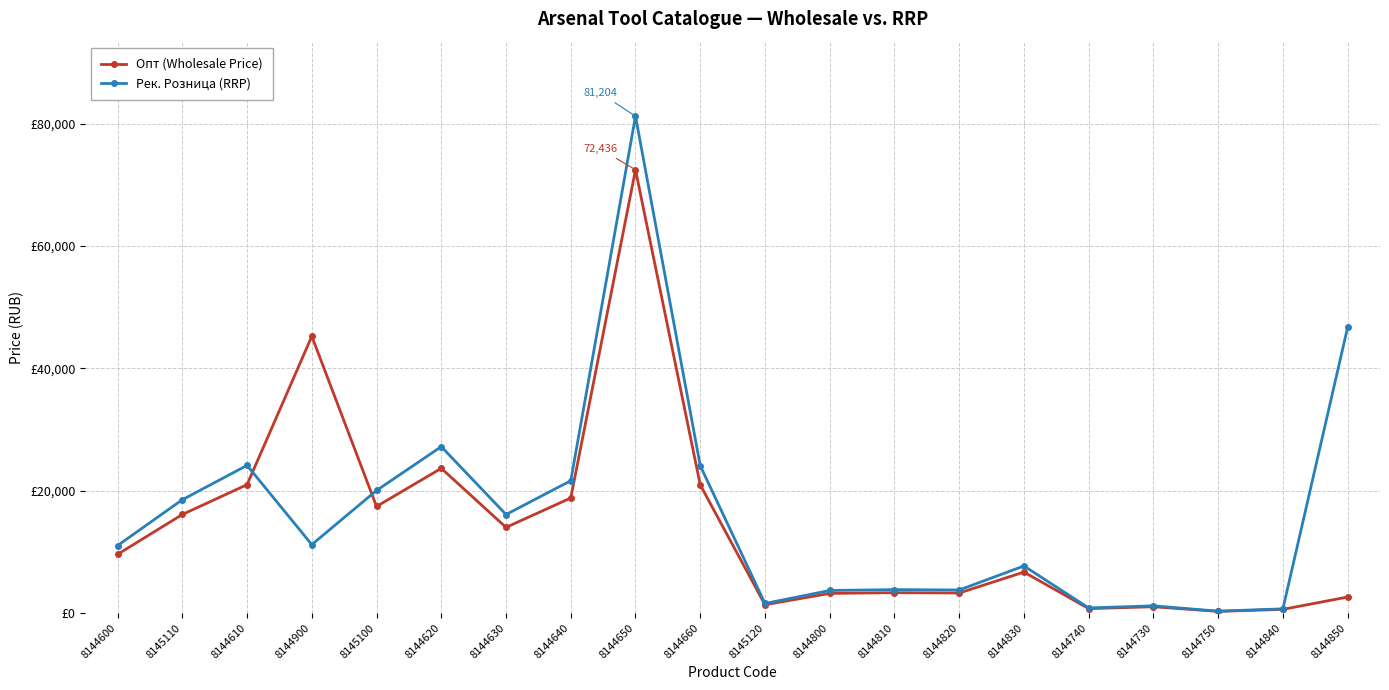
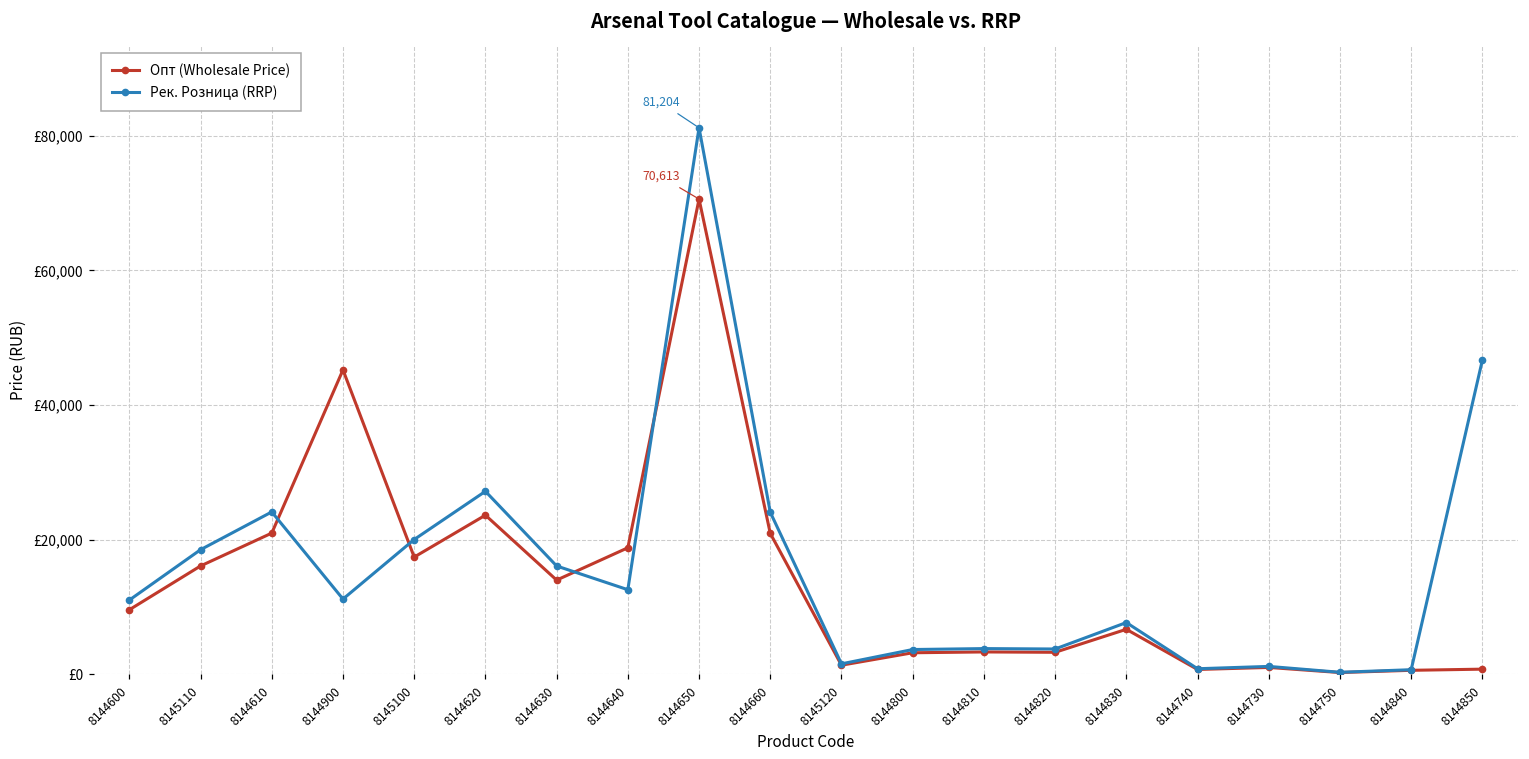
  {
    "Опт (Wholesale Price)": {
-     "8144650": "72,436",
-     "8144850": "£3,000"
+     "8144650": "70,613",
+     "8144850": "£1,000"
    },
    "Рек. Розница (RRP)": {
      "8144600": "£11,000",
      "8145110": "£19,000",
      "8144610": "£24,000",
      "8144900": "£11,000",
      "8145100": "£20,000",
      "8144620": "£27,000",
      "8144630": "£16,000",
-     "8144640": "£22,000",
+     "8144640": "£13,000",
      "8144660": "£24,000",
      "8144800": "£4,000",
      "8144810": "£4,000",
      "8144820": "£4,000",
      "8144830": "£8,000",
      "8144850": "£47,000"
    }
  }
